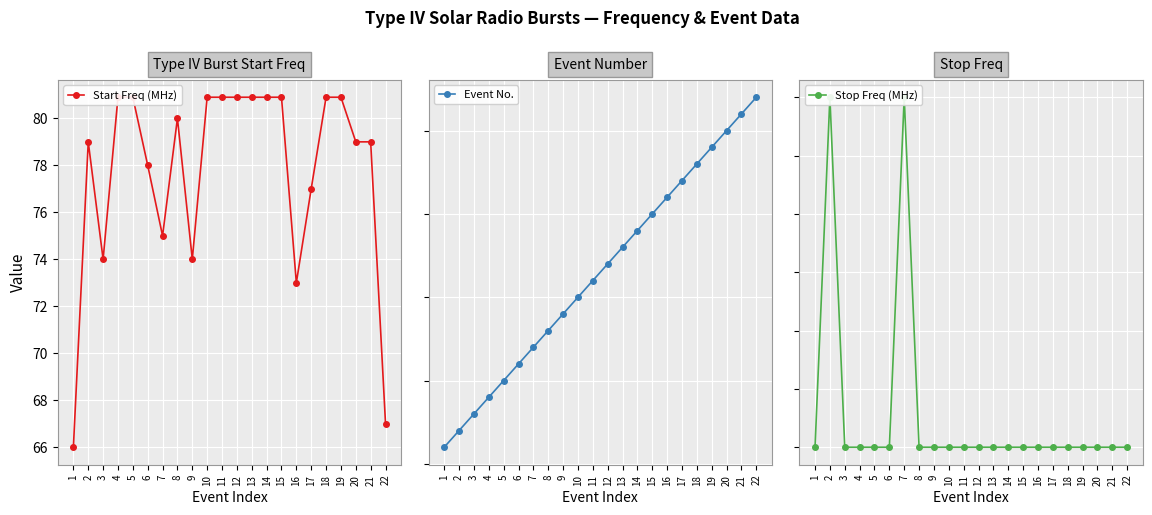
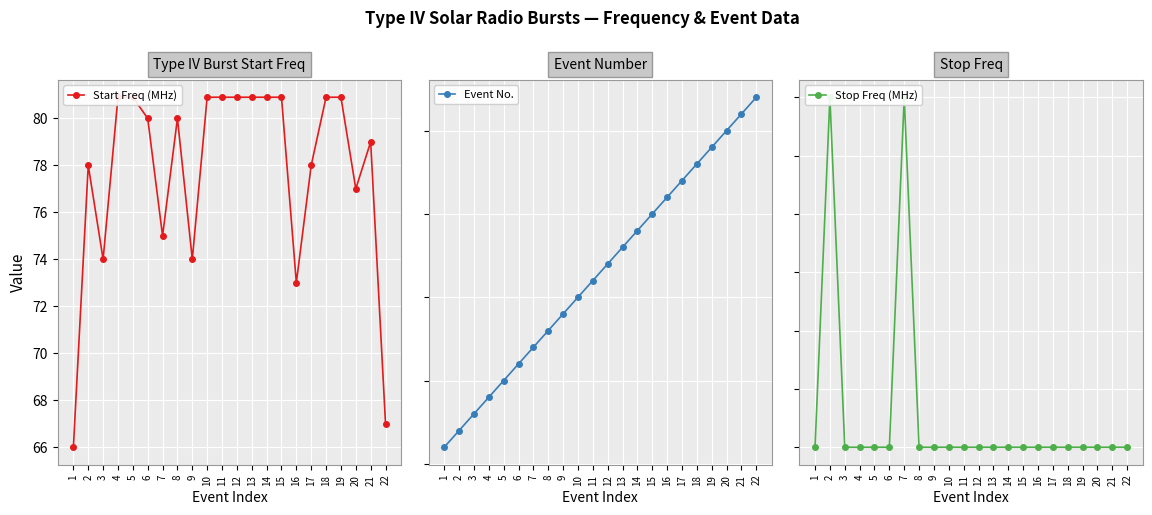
  {
    "Type IV Burst Start Freq": {
      "1": 66,
-     "2": 79,
+     "2": 78,
      "3": 74,
-     "6": 78,
+     "6": 80,
      "7": 75,
      "8": 80,
      "9": 74,
      "10": 81,
      "11": 81,
      "12": 81,
      "13": 81,
      "14": 81,
      "15": 81,
      "16": 73,
-     "17": 77,
+     "17": 78,
      "18": 81,
      "19": 81,
-     "20": 79,
+     "20": 77,
      "21": 79,
      "22": 67
    }
  }
